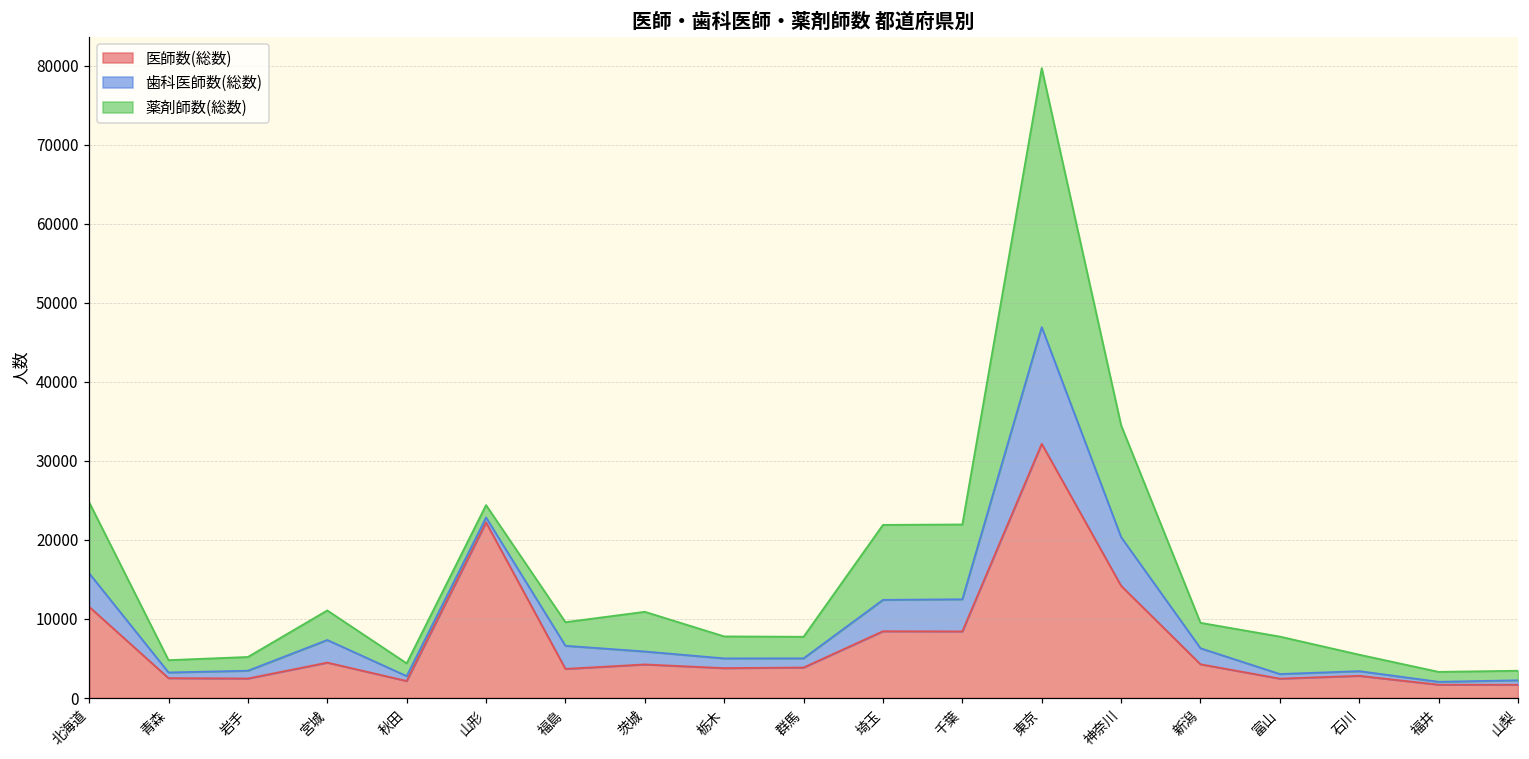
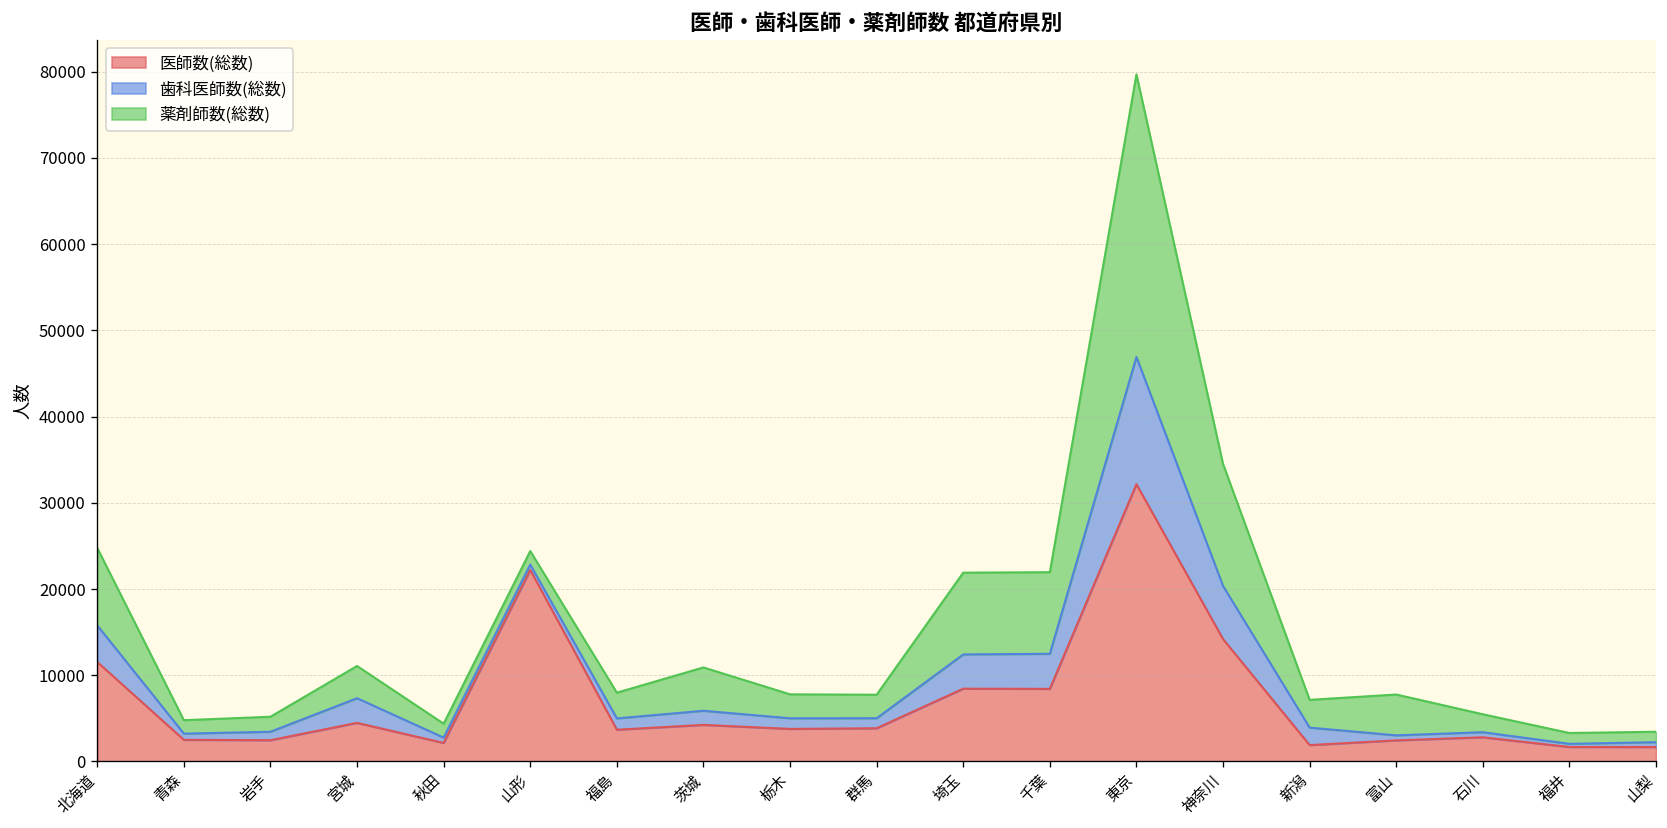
  {
    "医師数(総数)": {
      "北海道": 12000,
      "青森": 3000,
      "岩手": 2000,
      "宮城": 4000,
      "秋田": 2000,
      "山形": 22000,
      "福島": 4000,
      "茨城": 4000,
      "栃木": 4000,
      "群馬": 4000,
      "埼玉": 8000,
      "千葉": 8000,
      "東京": 32000,
      "神奈川": 14000,
-     "新潟": 4000,
+     "新潟": 2000,
      "富山": 2000,
      "石川": 3000,
      "福井": 2000,
      "山梨": 2000
    },
    "歯科医師数(総数)": {
      "北海道": 4000,
      "青森": 1000,
      "岩手": 1000,
      "宮城": 3000,
      "秋田": 1000,
      "山形": 1000,
-     "福島": 3000,
+     "福島": 1000,
      "茨城": 2000,
      "栃木": 1000,
      "群馬": 1000,
      "埼玉": 4000,
      "千葉": 4000,
      "東京": 15000,
      "神奈川": 6000,
      "新潟": 2000,
      "富山": 1000,
      "石川": 1000,
      "福井": 0,
      "山梨": 1000
    },
    "薬剤師数(総数)": {
      "北海道": 9000,
      "青森": 2000,
      "岩手": 2000,
      "宮城": 4000,
      "秋田": 2000,
      "山形": 2000,
      "福島": 3000,
      "茨城": 5000,
      "栃木": 3000,
      "群馬": 3000,
      "埼玉": 9000,
      "千葉": 9000,
      "東京": 33000,
      "神奈川": 14000,
      "新潟": 3000,
      "富山": 5000,
      "石川": 2000,
      "福井": 1000,
      "山梨": 1000
    }
  }
